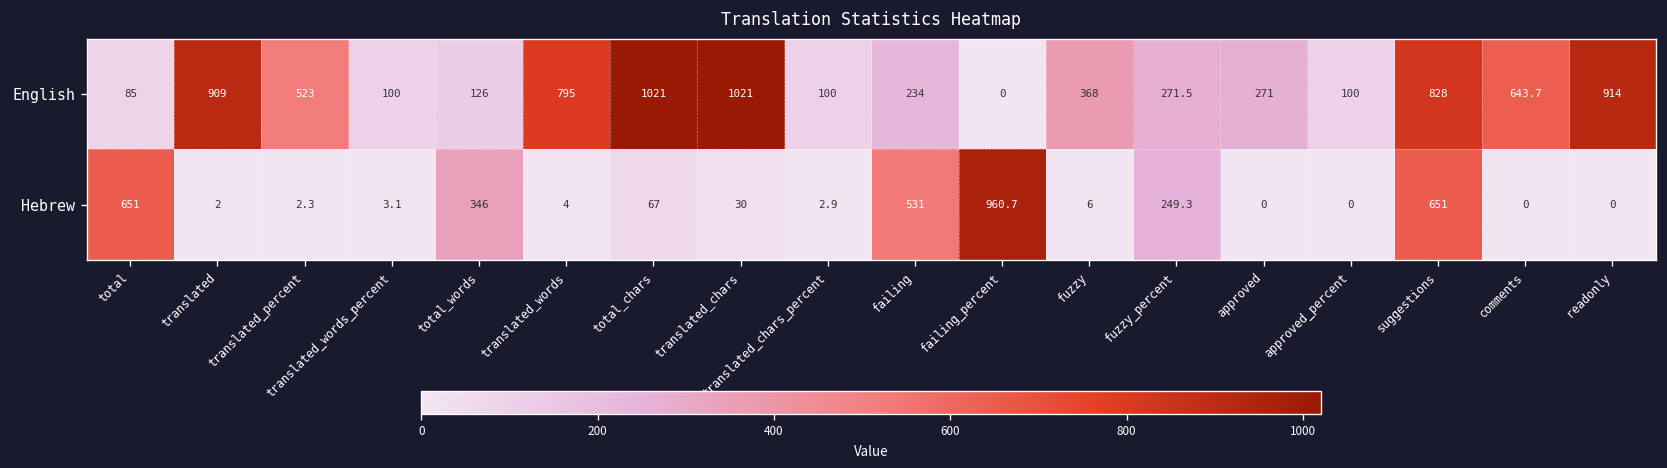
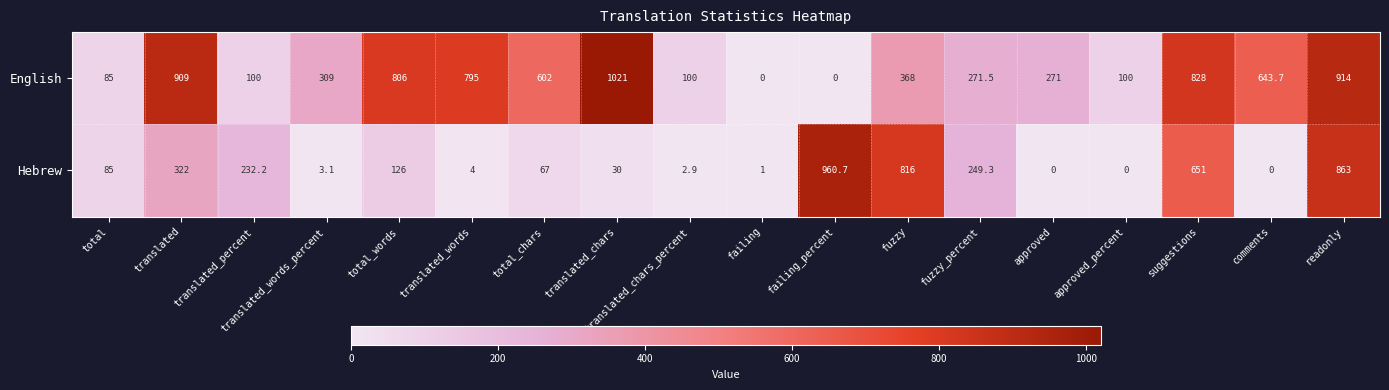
  {
    "English": {
      "total": 85,
      "translated": 909,
-     "translated_percent": 523,
-     "translated_words_percent": 100,
-     "total_words": 126,
+     "translated_percent": 100,
+     "translated_words_percent": 309,
+     "total_words": 806,
      "translated_words": 795,
-     "total_chars": 1021,
+     "total_chars": 602,
      "translated_chars": 1021,
      "translated_chars_percent": 100,
-     "failing": 234,
+     "failing": 0,
      "failing_percent": 0,
      "fuzzy": 368,
      "fuzzy_percent": 271.5,
      "approved": 271,
      "approved_percent": 100,
      "suggestions": 828,
      "comments": 643.7,
      "readonly": 914
    },
    "Hebrew": {
-     "total": 651,
-     "translated": 2,
-     "translated_percent": 2.3,
+     "total": 85,
+     "translated": 322,
+     "translated_percent": 232.2,
      "translated_words_percent": 3.1,
-     "total_words": 346,
+     "total_words": 126,
      "translated_words": 4,
      "total_chars": 67,
      "translated_chars": 30,
      "translated_chars_percent": 2.9,
-     "failing": 531,
+     "failing": 1,
      "failing_percent": 960.7,
-     "fuzzy": 6,
+     "fuzzy": 816,
      "fuzzy_percent": 249.3,
      "approved": 0,
      "approved_percent": 0,
      "suggestions": 651,
      "comments": 0,
-     "readonly": 0
+     "readonly": 863
    }
  }
